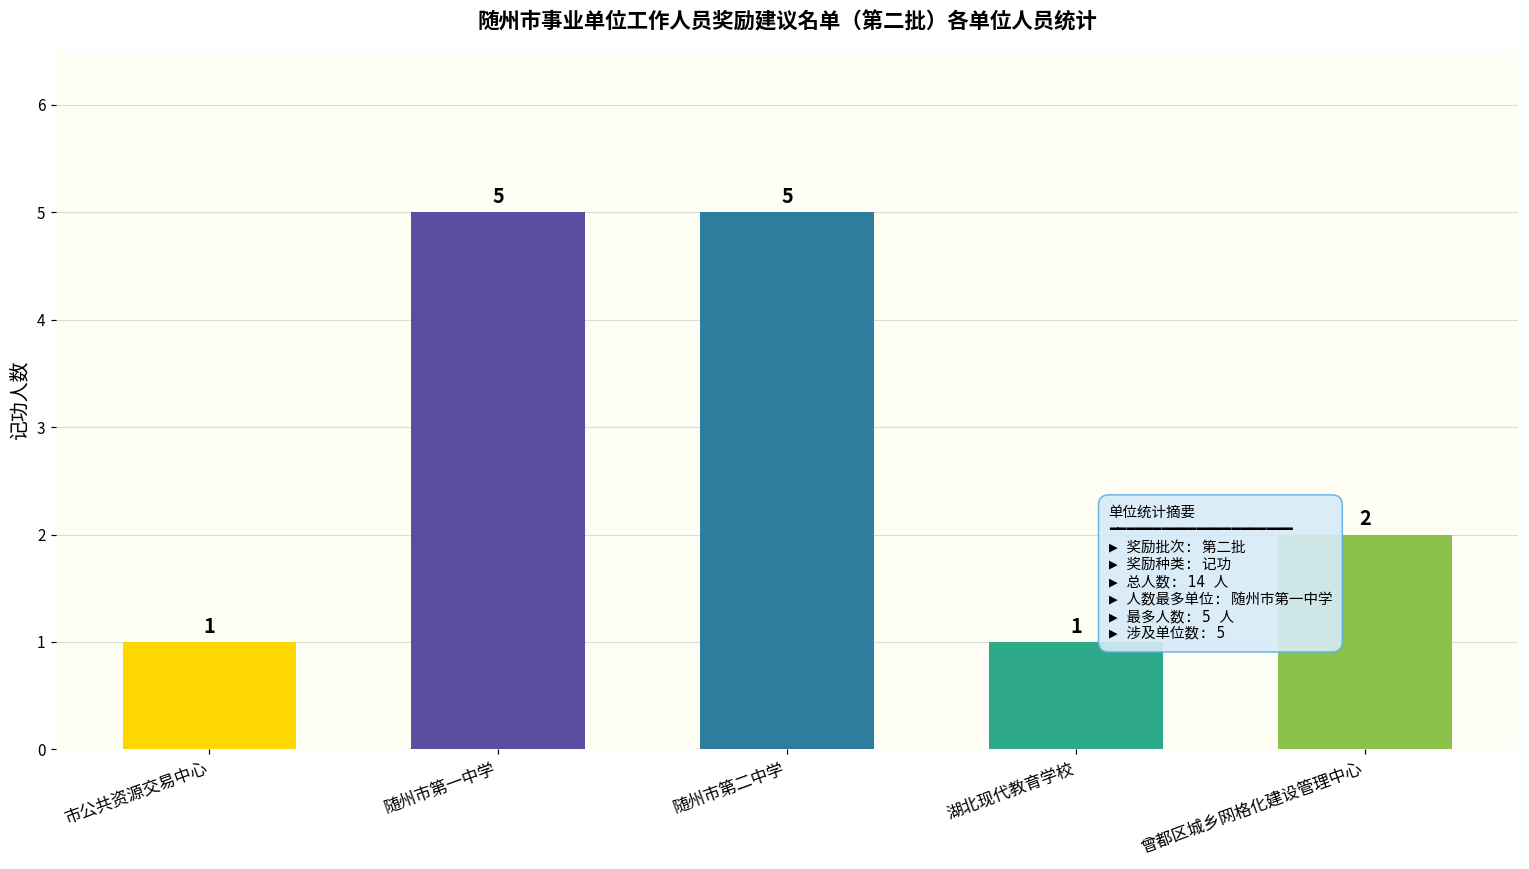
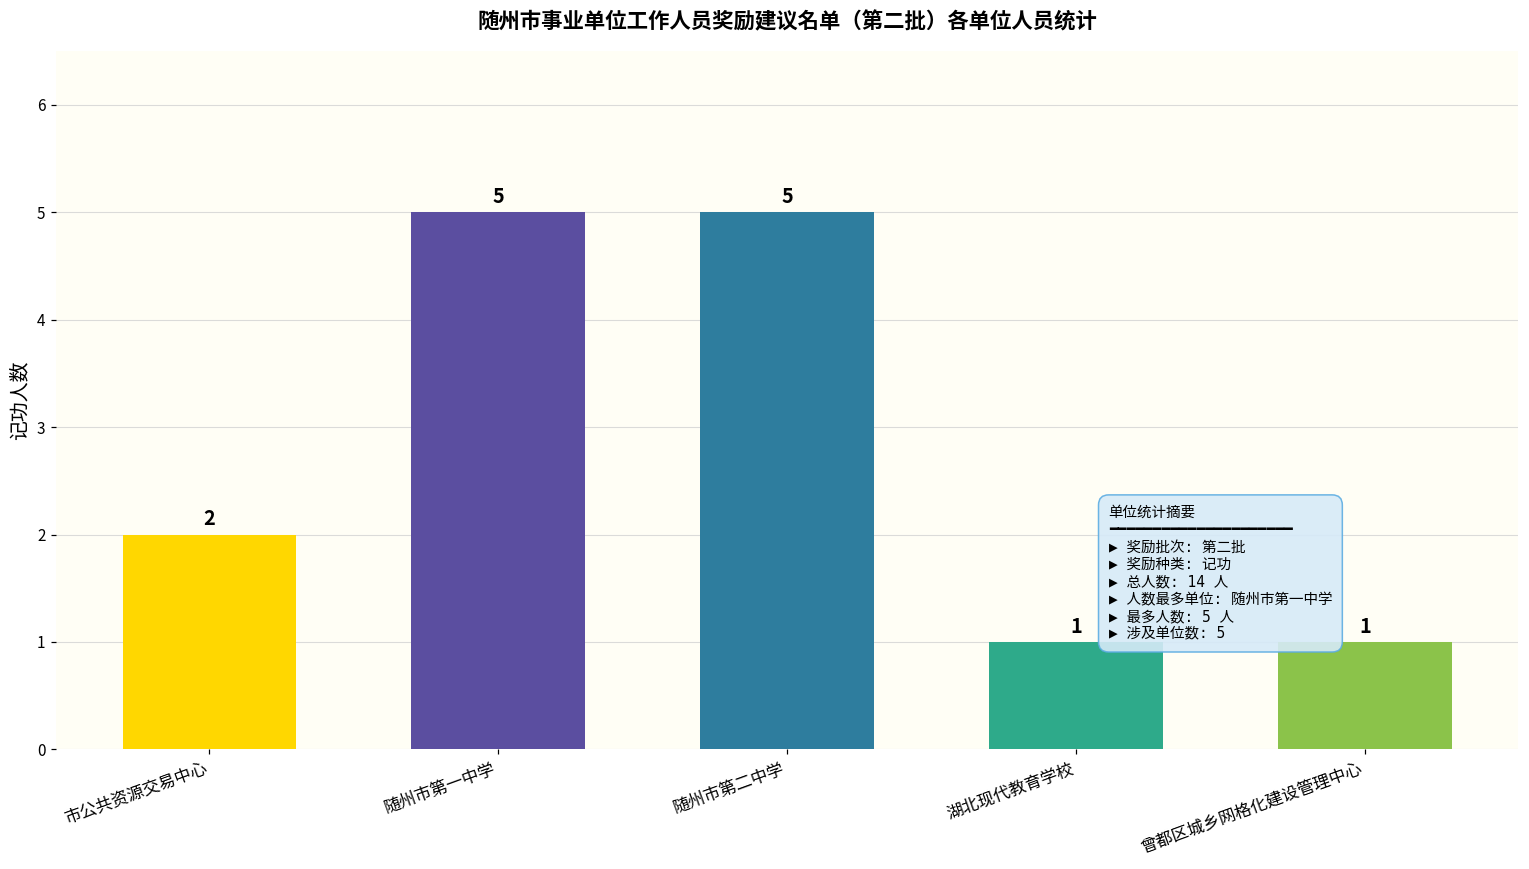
  {
-   "市公共资源交易中心": 1,
+   "市公共资源交易中心": 2,
    "随州市第一中学": 5,
    "随州市第二中学": 5,
    "湖北现代教育学校": 1,
-   "曾都区城乡网格化建设管理中心": 2
+   "曾都区城乡网格化建设管理中心": 1
  }
